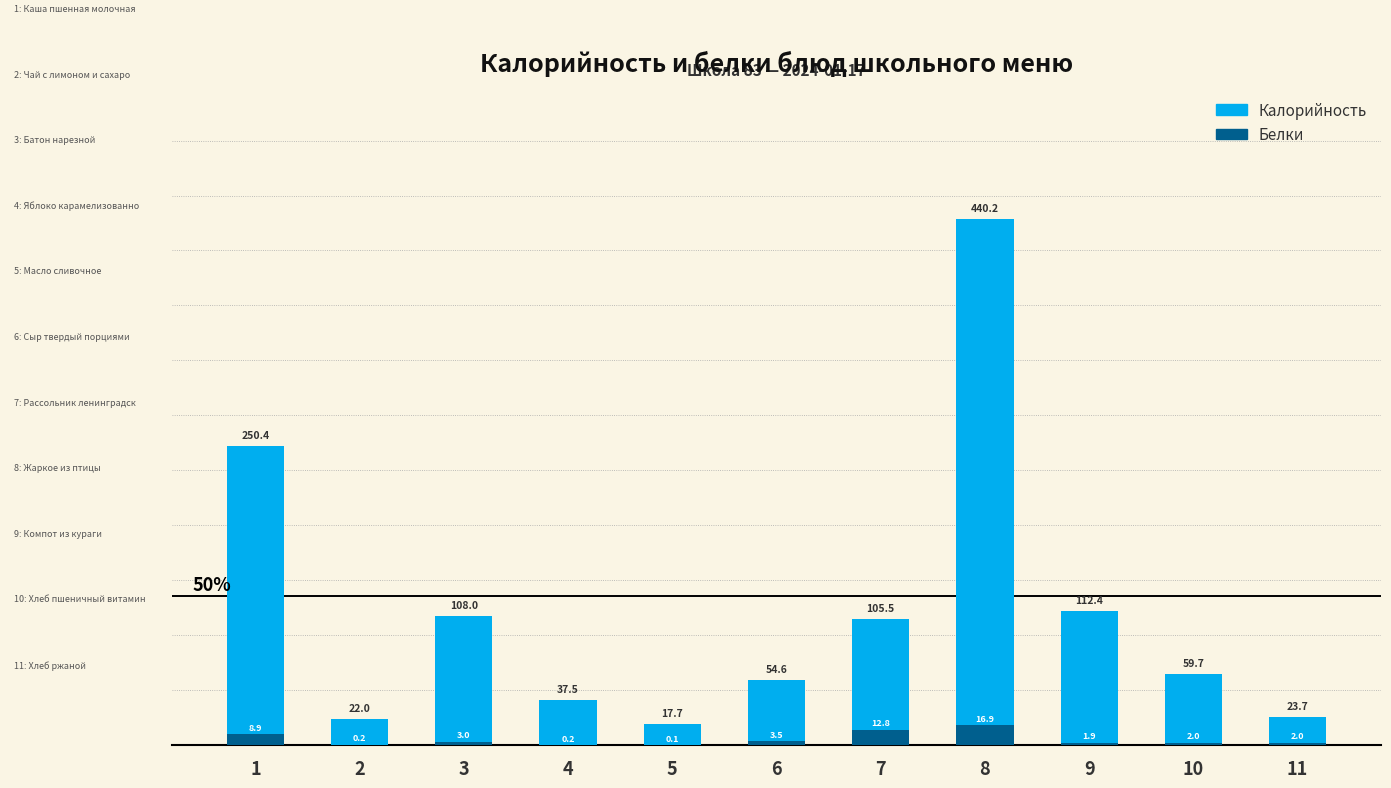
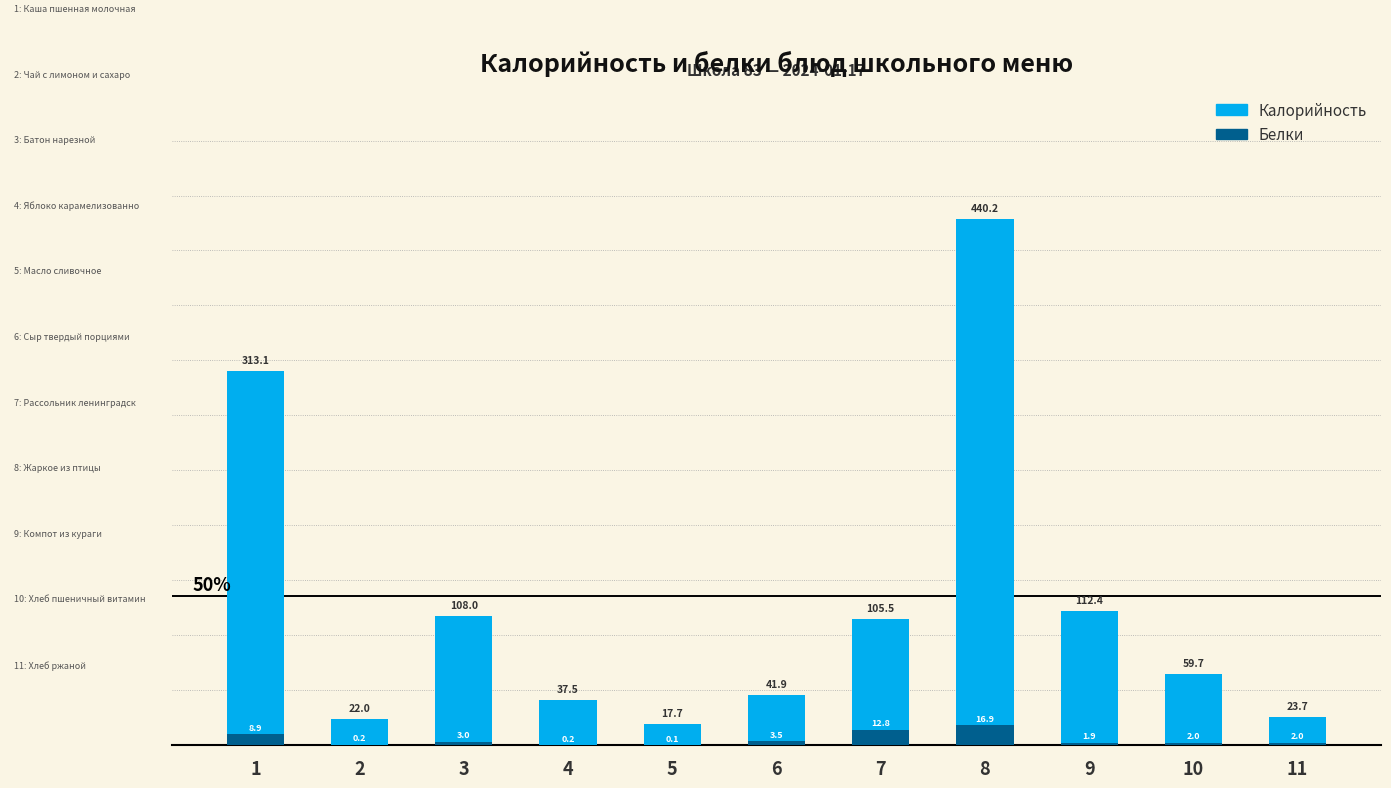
  {
    "Калорийность": {
-     "1": 250.4,
+     "1": 313.1,
      "2": 22.0,
      "3": 108.0,
      "4": 37.5,
      "5": 17.7,
-     "6": 54.6,
+     "6": 41.9,
      "7": 105.5,
      "8": 440.2,
      "9": 112.4,
      "10": 59.7,
      "11": 23.7
    },
    "Белки": {
      "2": 0.2,
      "4": 0.2,
      "5": 0.1
    }
  }
